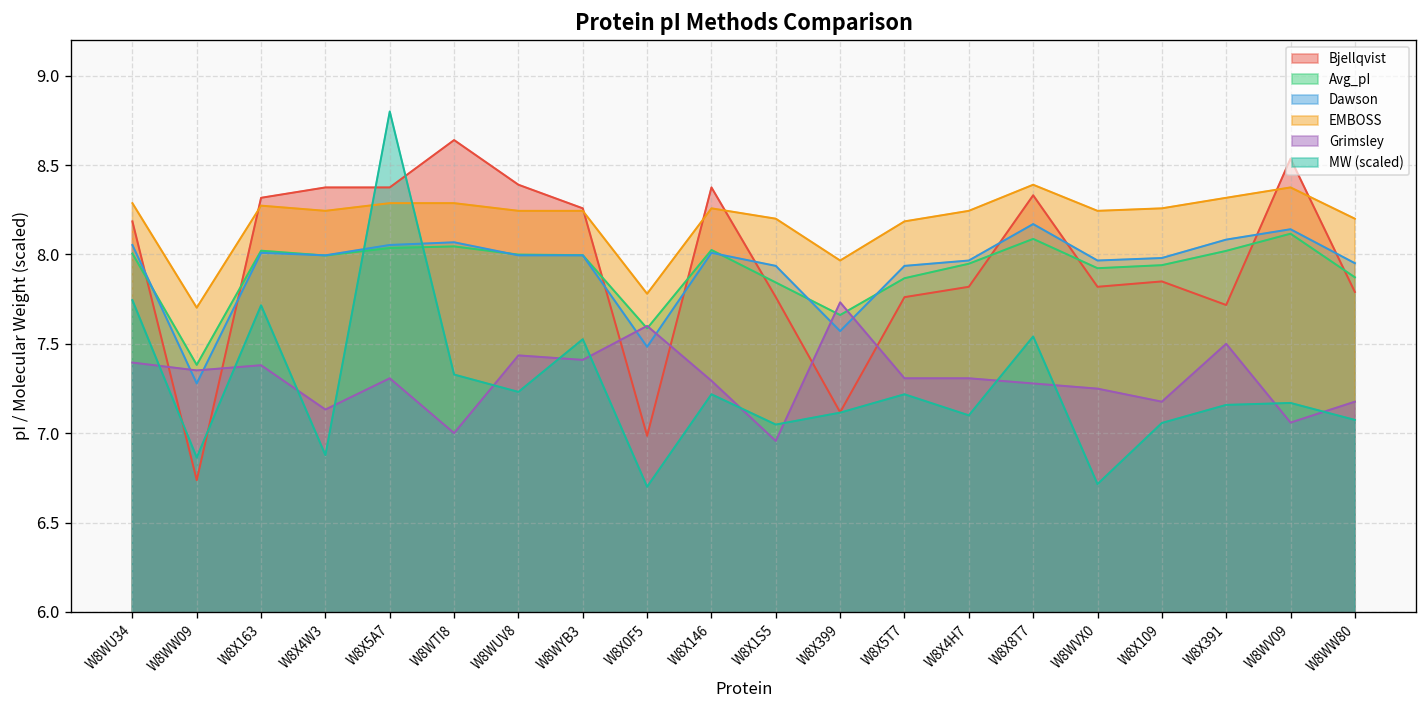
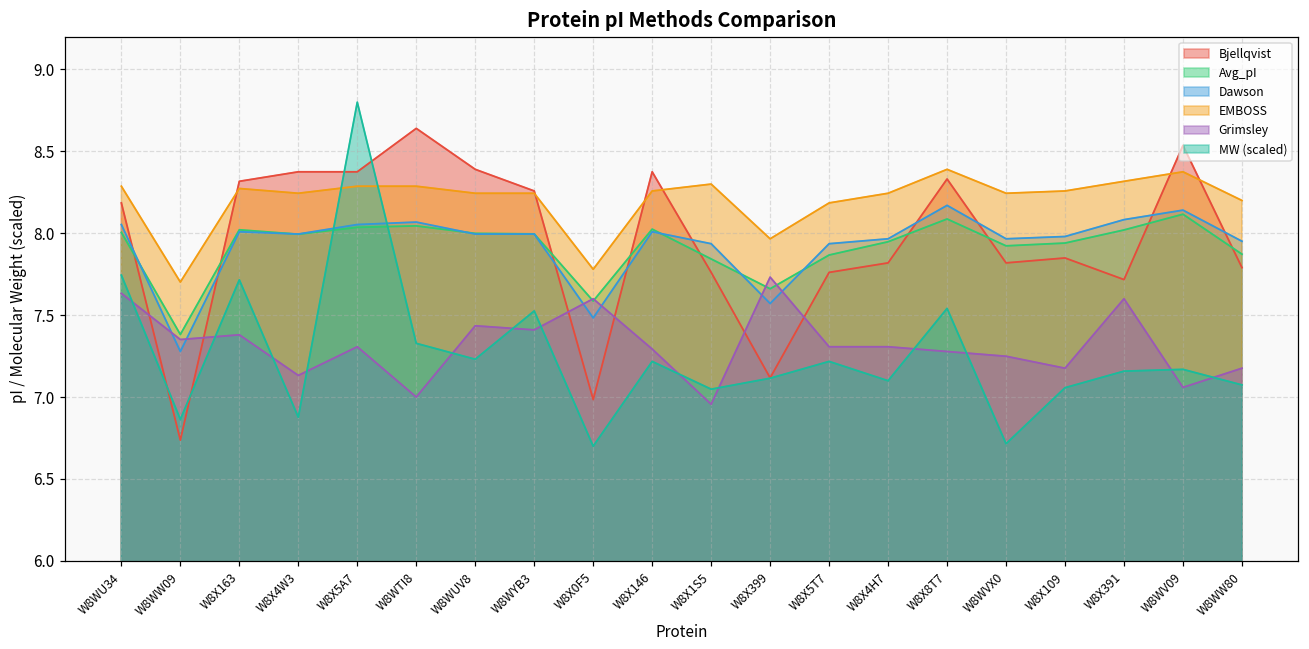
  {
    "Bjellqvist": {
      "W8WU34": 8.19,
      "W8WW09": 6.74,
      "W8X163": 8.32,
      "W8X4W3": 8.38,
      "W8X5A7": 8.38,
      "W8WTI8": 8.64,
      "W8WUV8": 8.39,
      "W8X0F5": 6.99,
      "W8X146": 8.38,
      "W8X1S5": 7.76,
      "W8X5T7": 7.76,
      "W8X4H7": 7.82,
      "W8X8T7": 8.33,
      "W8WVX0": 7.82,
      "W8X109": 7.85,
      "W8X391": 7.72,
      "W8WW80": 7.79
    },
    "EMBOSS": {
      "W8WU34": 8.3,
      "W8WW09": 7.7,
      "W8X163": 8.27,
      "W8X4W3": 8.24,
      "W8X5A7": 8.3,
      "W8WTI8": 8.3,
      "W8WUV8": 8.24,
      "W8X0F5": 7.78,
      "W8X146": 8.26,
-     "W8X1S5": 8.2,
+     "W8X1S5": 8.3,
      "W8X399": 7.97,
      "W8X5T7": 8.2,
      "W8X4H7": 8.24,
      "W8X8T7": 8.4,
      "W8WVX0": 8.24,
      "W8X109": 8.26,
      "W8X391": 8.32,
      "W8WV09": 8.38,
      "W8WW80": 8.2
    },
    "Grimsley": {
-     "W8WU34": 7.40,
+     "W8WU34": 7.63,
      "W8WW09": 7.35,
      "W8X163": 7.38,
      "W8X4W3": 7.13,
      "W8X5A7": 7.31,
      "W8WTI8": 7.00,
      "W8WUV8": 7.44,
      "W8WYB3": 7.41,
      "W8X146": 7.29,
      "W8X1S5": 6.96,
      "W8X399": 7.73,
      "W8X5T7": 7.31,
      "W8X4H7": 7.31,
      "W8X8T7": 7.28,
      "W8WVX0": 7.25,
      "W8X109": 7.18,
-     "W8X391": 7.5,
+     "W8X391": 7.6,
      "W8WV09": 7.06,
      "W8WW80": 7.18
    }
  }
